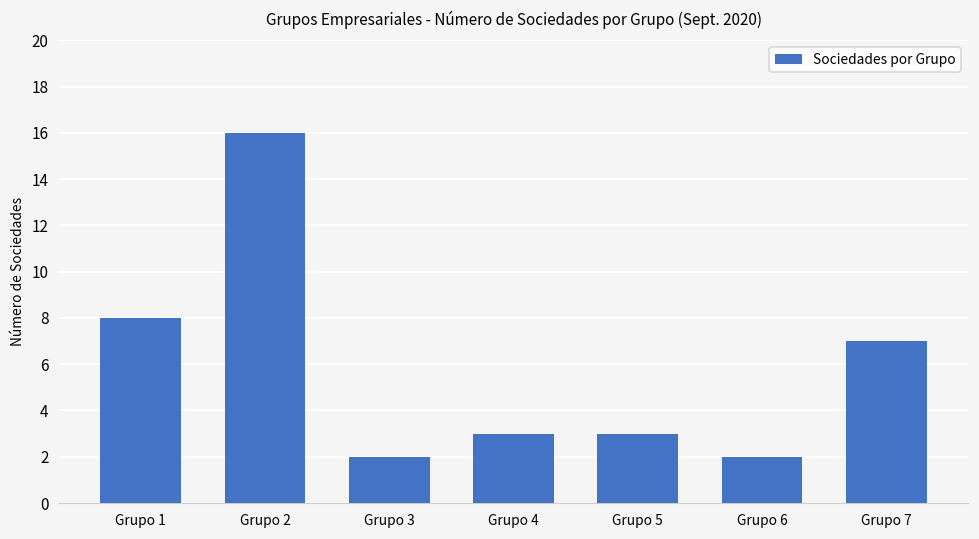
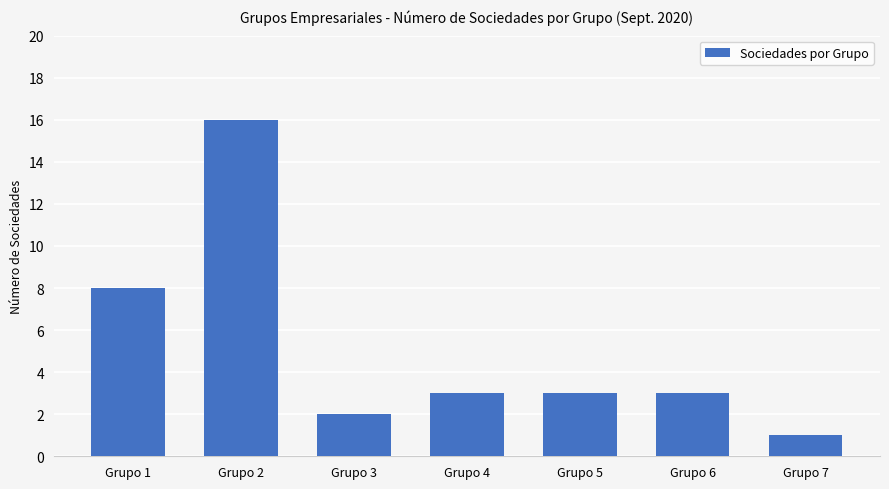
  {
    "Grupo 1": 8,
    "Grupo 2": 16,
    "Grupo 3": 2,
    "Grupo 4": 3,
    "Grupo 5": 3,
-   "Grupo 6": 2,
-   "Grupo 7": 7
+   "Grupo 6": 3,
+   "Grupo 7": 1
  }
